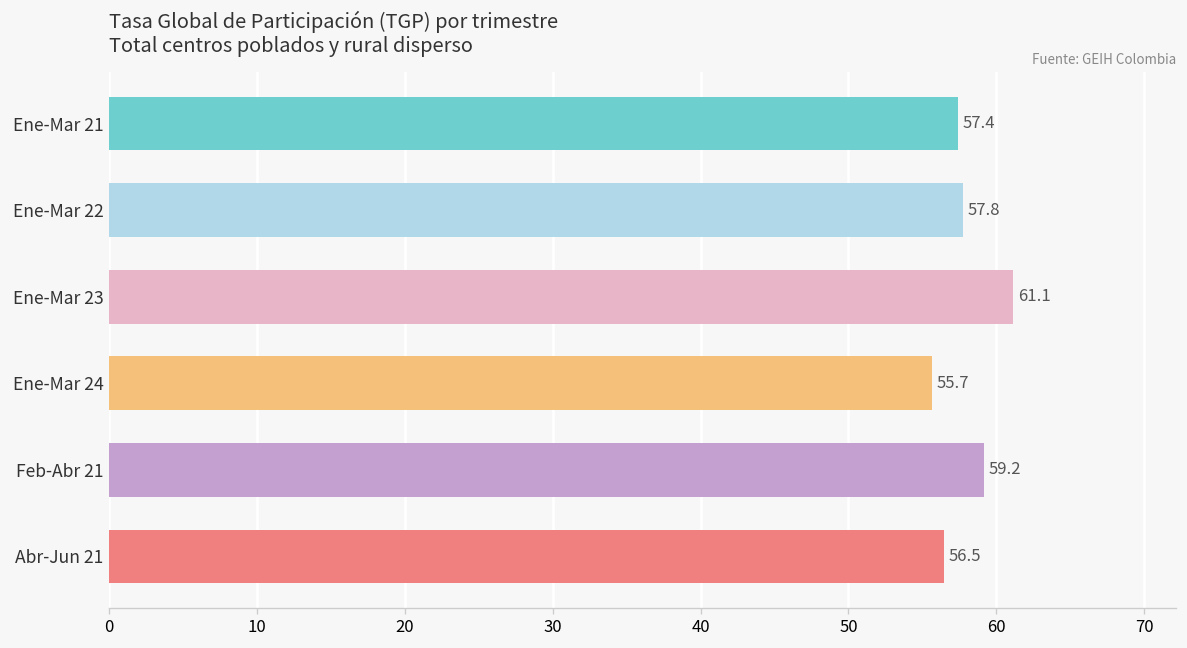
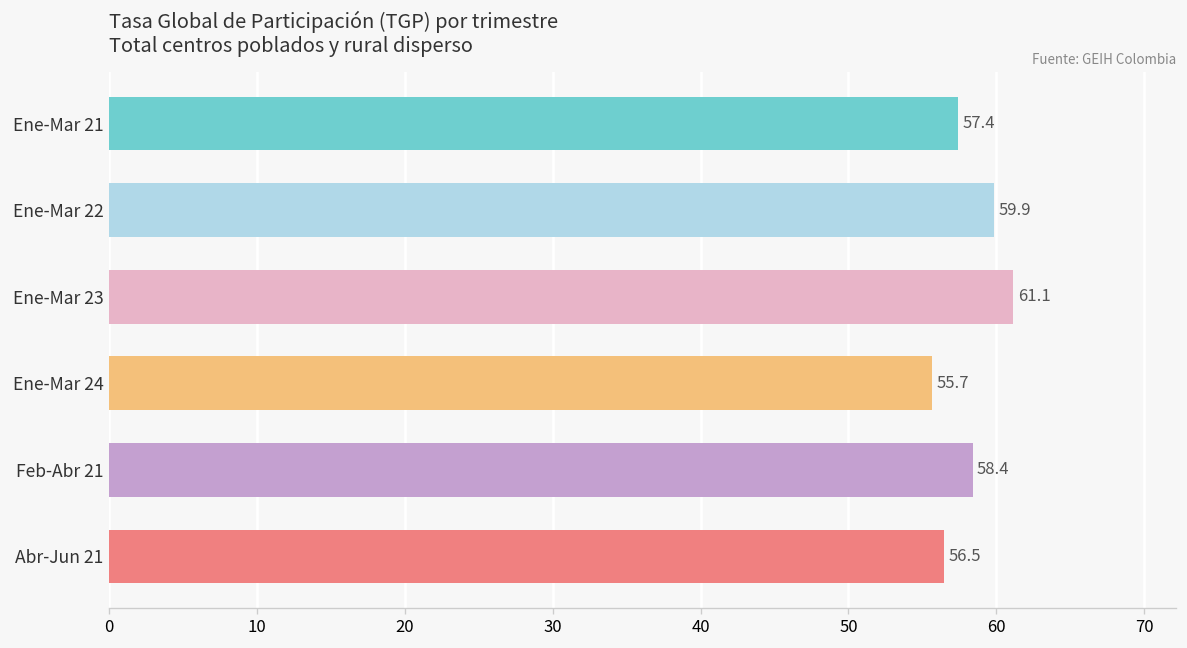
  {
    "Ene-Mar 21": 57.4,
-   "Ene-Mar 22": 57.8,
+   "Ene-Mar 22": 59.9,
    "Ene-Mar 23": 61.1,
    "Ene-Mar 24": 55.7,
-   "Feb-Abr 21": 59.2,
+   "Feb-Abr 21": 58.4,
    "Abr-Jun 21": 56.5
  }
